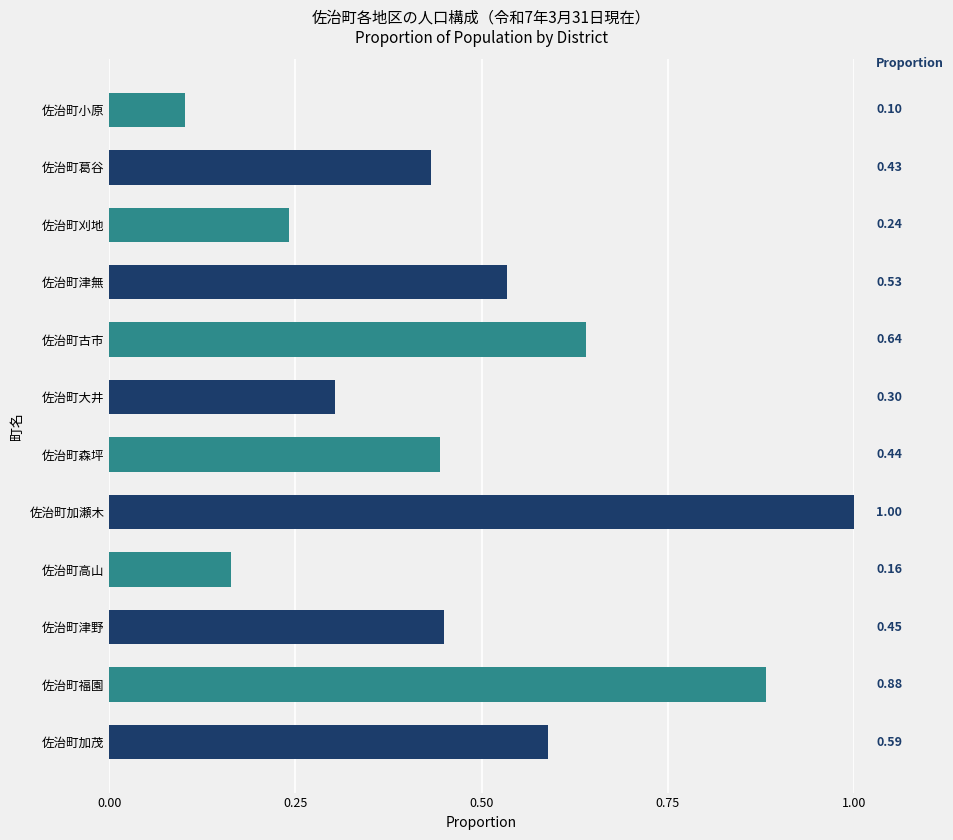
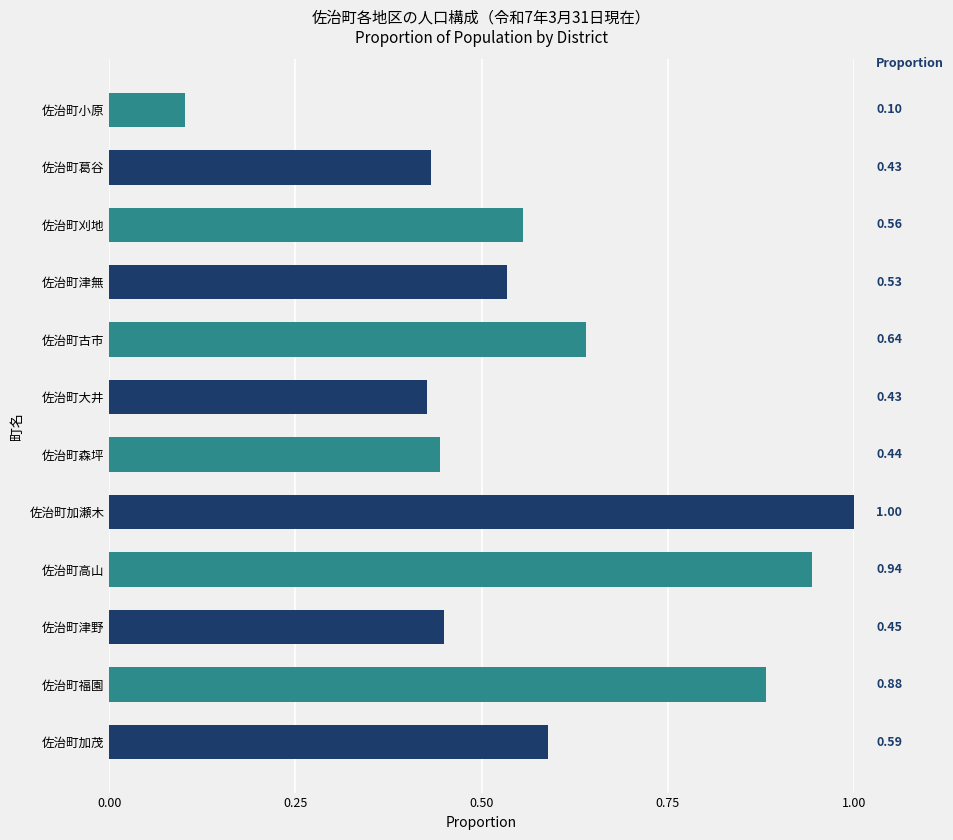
  {
-   "佐治町刈地": 0.24,
-   "佐治町大井": 0.30,
+   "佐治町刈地": 0.56,
+   "佐治町大井": 0.43,
    "佐治町加瀬木": 1.00,
-   "佐治町高山": 0.16
+   "佐治町高山": 0.94
  }
